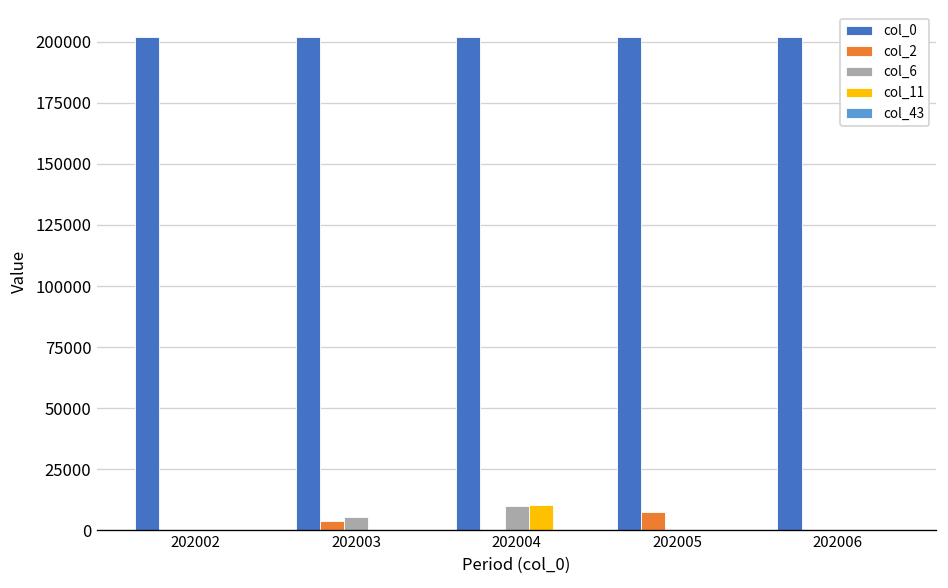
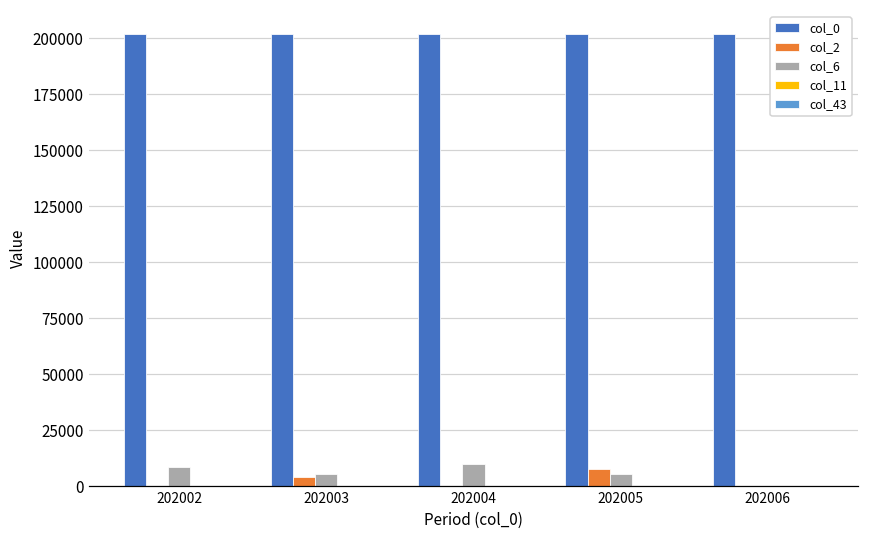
  {
    "col_2": {
      "202003": 4000,
      "202005": 8000
    },
    "col_6": {
-     "202002": 0,
+     "202002": 8000,
      "202003": 6000,
      "202004": 10000,
-     "202005": 0
+     "202005": 5000
    },
    "col_11": {
-     "202004": 11000,
+     "202004": 0,
      "202005": 0
    }
  }
